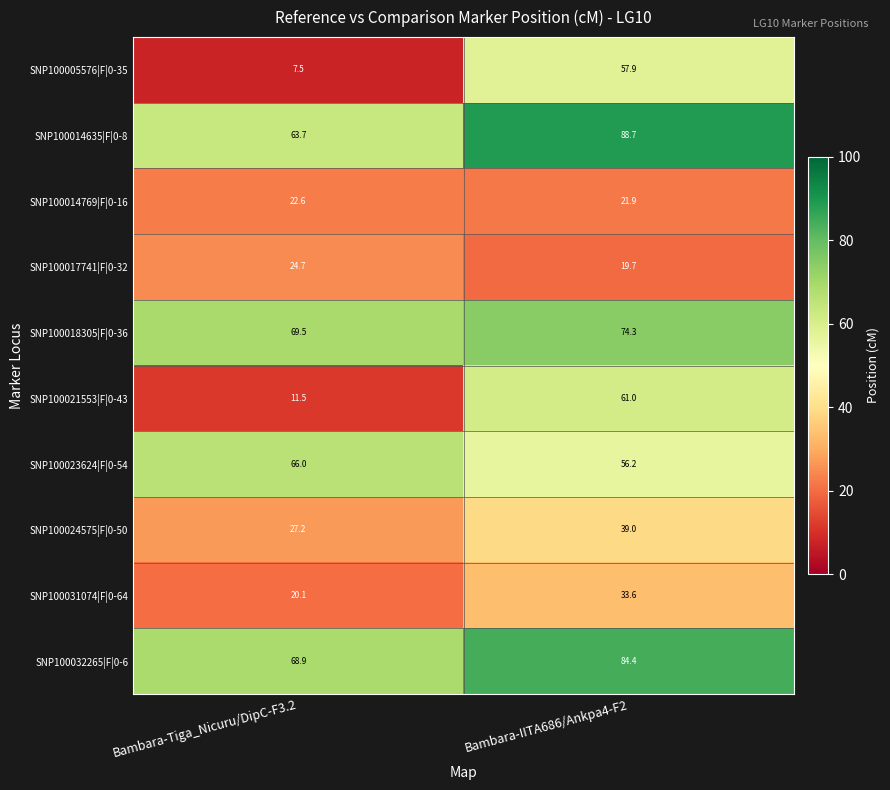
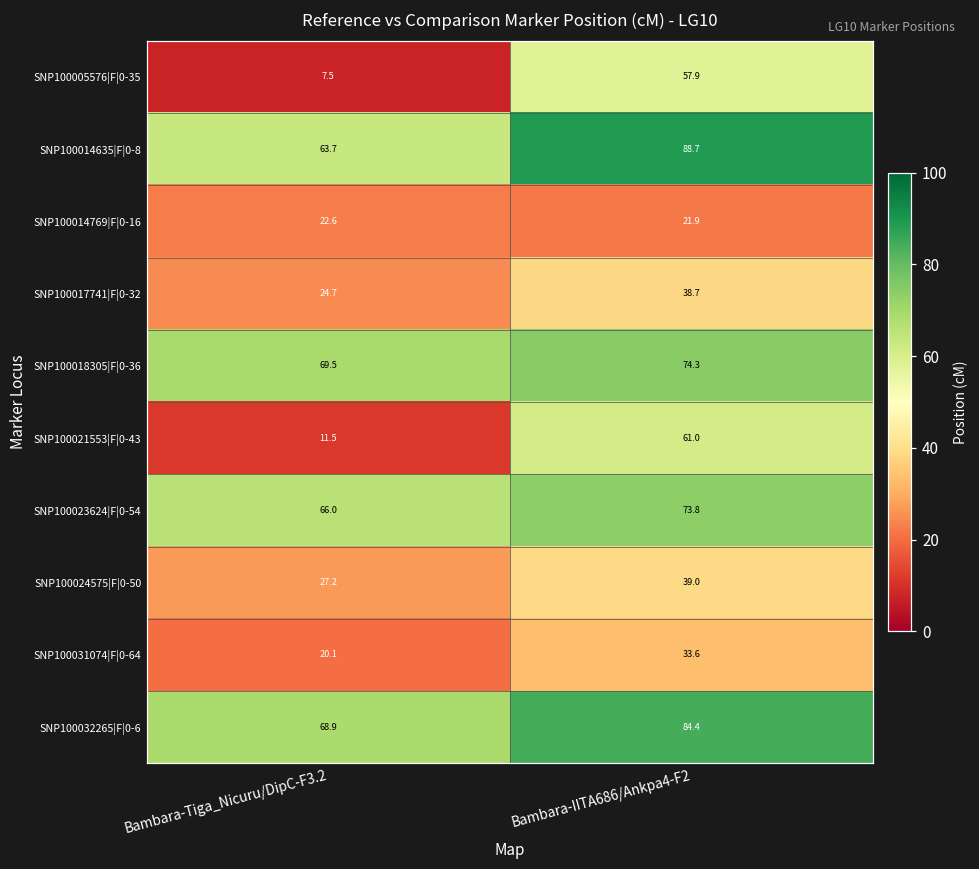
  {
    "SNP100005576|F|0-35": {
      "Bambara-Tiga_Nicuru/DipC-F3.2": 7.5,
      "Bambara-IITA686/Ankpa4-F2": 57.9
    },
    "SNP100014635|F|0-8": {
      "Bambara-Tiga_Nicuru/DipC-F3.2": 63.7,
      "Bambara-IITA686/Ankpa4-F2": 88.7
    },
    "SNP100014769|F|0-16": {
      "Bambara-Tiga_Nicuru/DipC-F3.2": 22.6,
      "Bambara-IITA686/Ankpa4-F2": 21.9
    },
    "SNP100017741|F|0-32": {
      "Bambara-Tiga_Nicuru/DipC-F3.2": 24.7,
-     "Bambara-IITA686/Ankpa4-F2": 19.7
+     "Bambara-IITA686/Ankpa4-F2": 38.7
    },
    "SNP100018305|F|0-36": {
      "Bambara-Tiga_Nicuru/DipC-F3.2": 69.5,
      "Bambara-IITA686/Ankpa4-F2": 74.3
    },
    "SNP100021553|F|0-43": {
      "Bambara-Tiga_Nicuru/DipC-F3.2": 11.5,
      "Bambara-IITA686/Ankpa4-F2": 61.0
    },
    "SNP100023624|F|0-54": {
      "Bambara-Tiga_Nicuru/DipC-F3.2": 66.0,
-     "Bambara-IITA686/Ankpa4-F2": 56.2
+     "Bambara-IITA686/Ankpa4-F2": 73.8
    },
    "SNP100024575|F|0-50": {
      "Bambara-Tiga_Nicuru/DipC-F3.2": 27.2,
      "Bambara-IITA686/Ankpa4-F2": 39.0
    },
    "SNP100031074|F|0-64": {
      "Bambara-Tiga_Nicuru/DipC-F3.2": 20.1,
      "Bambara-IITA686/Ankpa4-F2": 33.6
    },
    "SNP100032265|F|0-6": {
      "Bambara-Tiga_Nicuru/DipC-F3.2": 68.9,
      "Bambara-IITA686/Ankpa4-F2": 84.4
    }
  }
